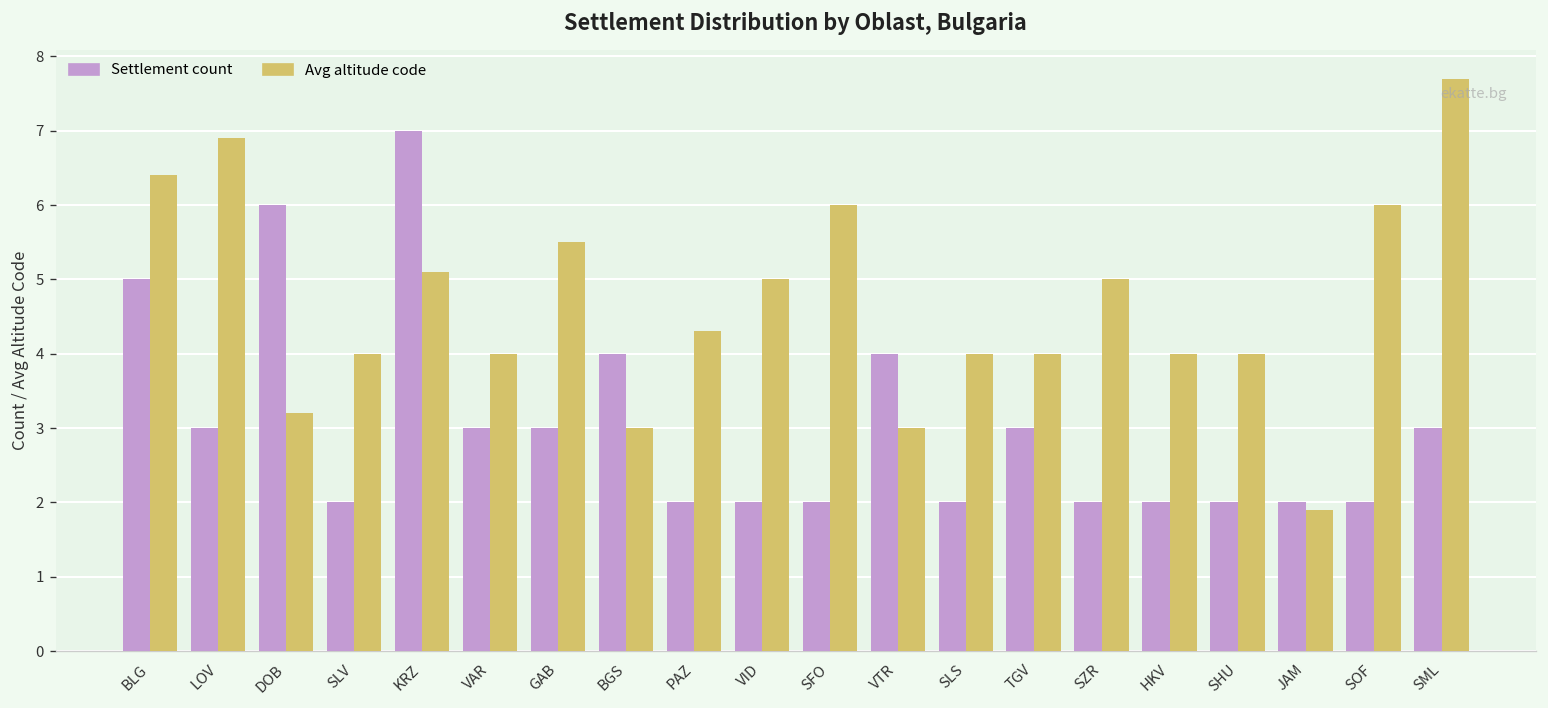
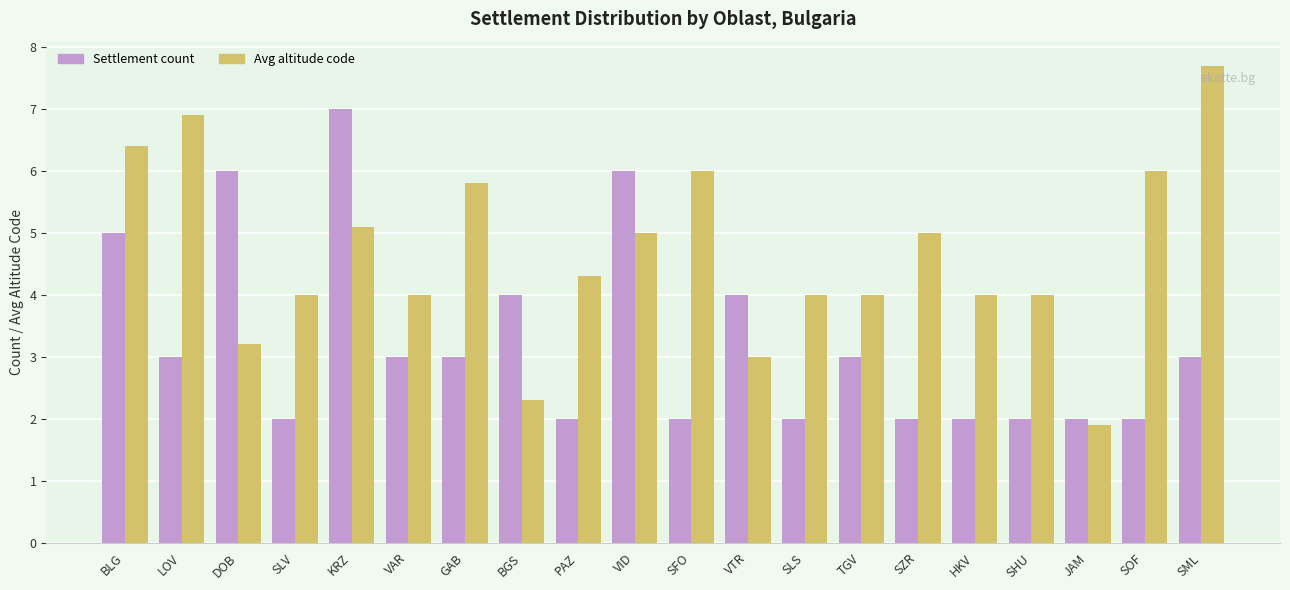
  {
    "Settlement count": {
      "BLG": 5,
      "LOV": 3,
      "DOB": 6,
      "SLV": 2,
      "KRZ": 7,
      "VAR": 3,
      "GAB": 3,
      "BGS": 4,
      "PAZ": 2,
-     "VID": 2,
+     "VID": 6,
      "SFO": 2,
      "VTR": 4,
      "SLS": 2,
      "TGV": 3,
      "SZR": 2,
      "HKV": 2,
      "SHU": 2,
      "JAM": 2,
      "SOF": 2,
      "SML": 3
    },
    "Avg altitude code": {
      "BLG": 6.4,
      "LOV": 6.9,
      "DOB": 3.2,
      "SLV": 4.0,
      "KRZ": 5.1,
      "VAR": 4.0,
-     "GAB": 5.5,
-     "BGS": 3.0,
+     "GAB": 5.8,
+     "BGS": 2.3,
      "PAZ": 4.3,
      "VID": 5.0,
      "SFO": 6.0,
      "VTR": 3.0,
      "SLS": 4.0,
      "TGV": 4.0,
      "SZR": 5.0,
      "HKV": 4.0,
      "SHU": 4.0,
      "JAM": 1.9,
      "SOF": 6.0,
      "SML": 7.7
    }
  }
